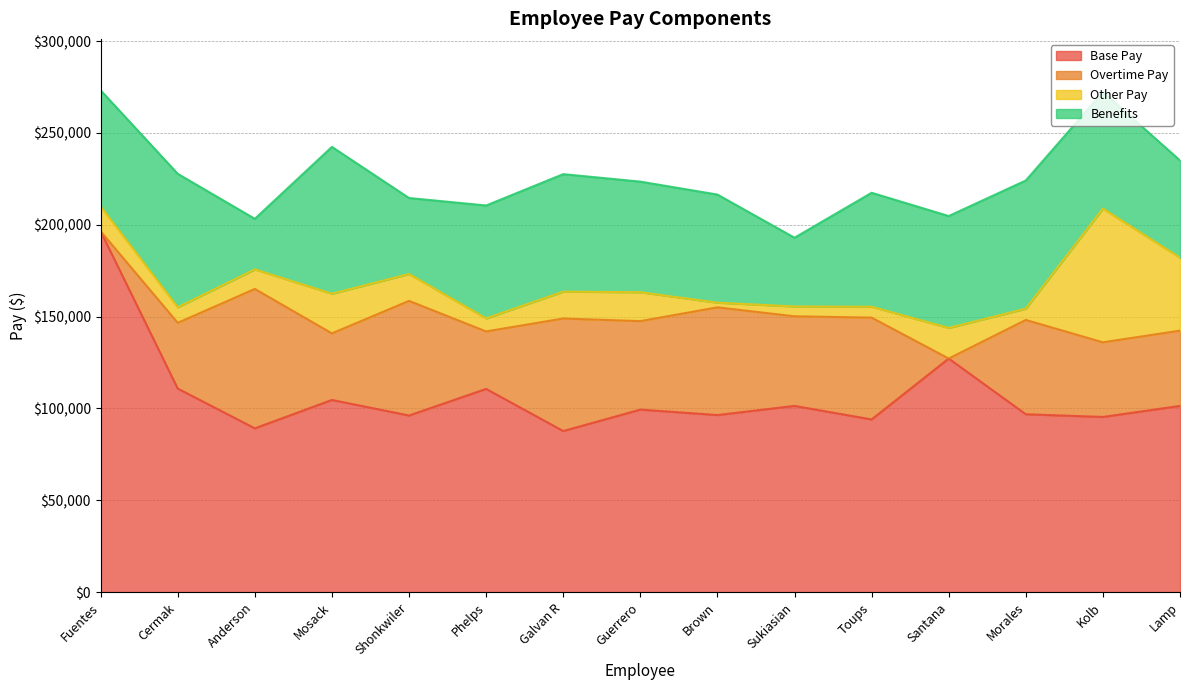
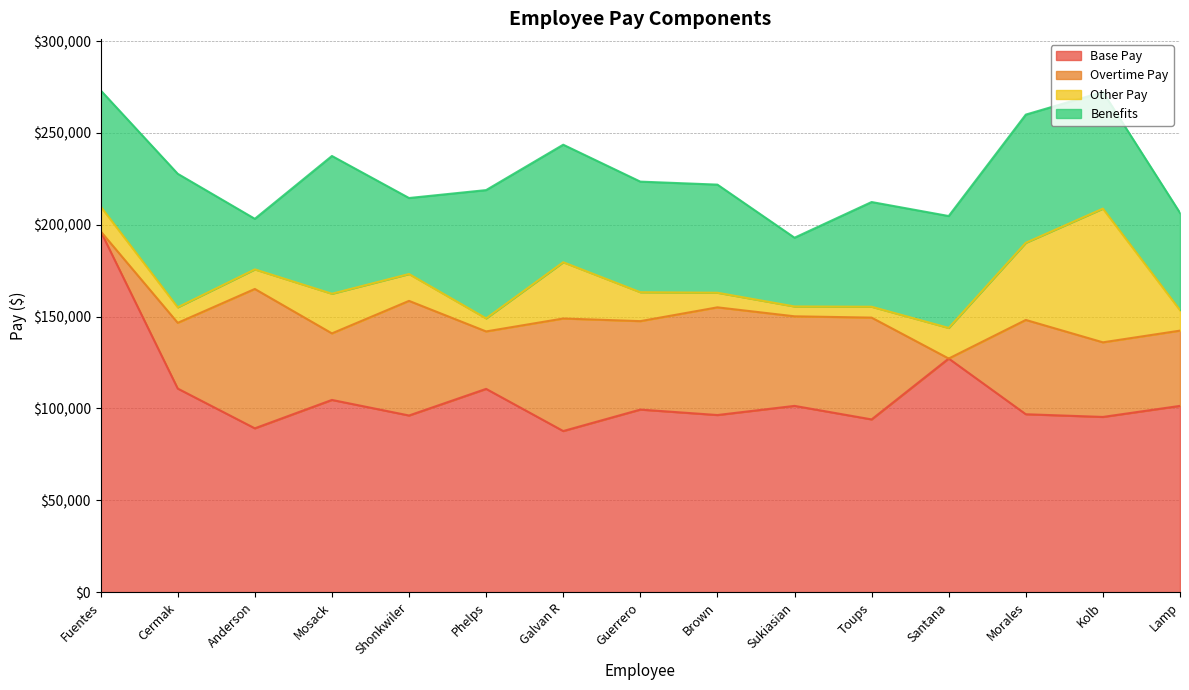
  {
    "Other Pay": {
      "Fuentes": "$14,000",
      "Cermak": "$8,000",
      "Anderson": "$11,000",
      "Mosack": "$22,000",
      "Shonkwiler": "$15,000",
      "Phelps": "$7,000",
-     "Galvan R": "$15,000",
+     "Galvan R": "$31,000",
      "Guerrero": "$16,000",
-     "Brown": "$3,000",
+     "Brown": "$8,000",
      "Sukiasian": "$5,000",
      "Toups": "$6,000",
      "Santana": "$17,000",
-     "Morales": "$6,000",
+     "Morales": "$42,000",
      "Kolb": "$73,000",
-     "Lamp": "$40,000"
+     "Lamp": "$11,000"
    },
    "Benefits": {
      "Fuentes": "$63,000",
      "Cermak": "$73,000",
      "Anderson": "$28,000",
-     "Mosack": "$80,000",
+     "Mosack": "$75,000",
      "Shonkwiler": "$41,000",
-     "Phelps": "$61,000",
+     "Phelps": "$70,000",
      "Galvan R": "$64,000",
      "Guerrero": "$60,000",
      "Brown": "$59,000",
      "Sukiasian": "$37,000",
-     "Toups": "$62,000",
+     "Toups": "$57,000",
      "Santana": "$61,000",
      "Morales": "$70,000",
      "Lamp": "$53,000"
    }
  }
